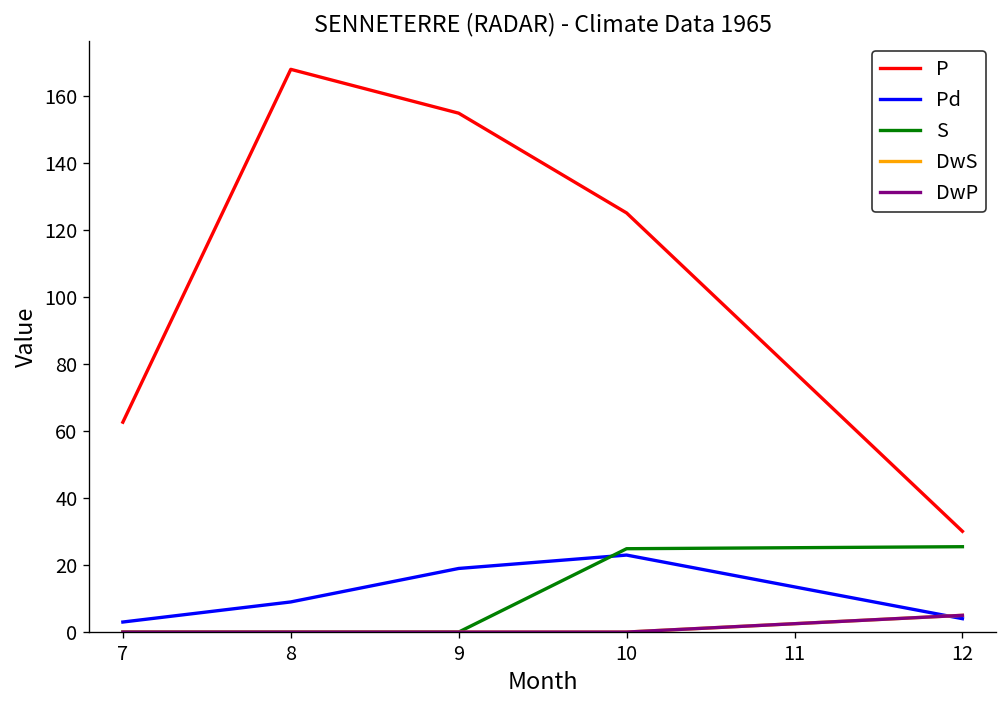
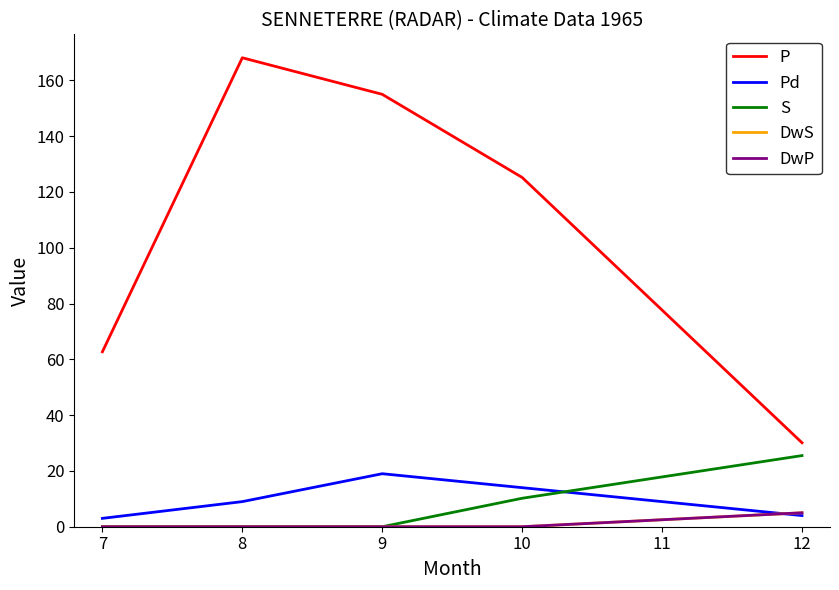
  {
    "P": {
      "7": 63,
      "8": 168,
      "9": 155,
      "10": 125,
      "12": 30
    },
    "Pd": {
      "7": 3,
      "8": 9,
      "9": 19,
-     "10": 23,
+     "10": 14,
      "12": 4
    },
    "S": {
-     "10": 25,
+     "10": 10,
      "12": 26
    },
    "DwP": {
      "10": 0,
      "12": 5
    }
  }
